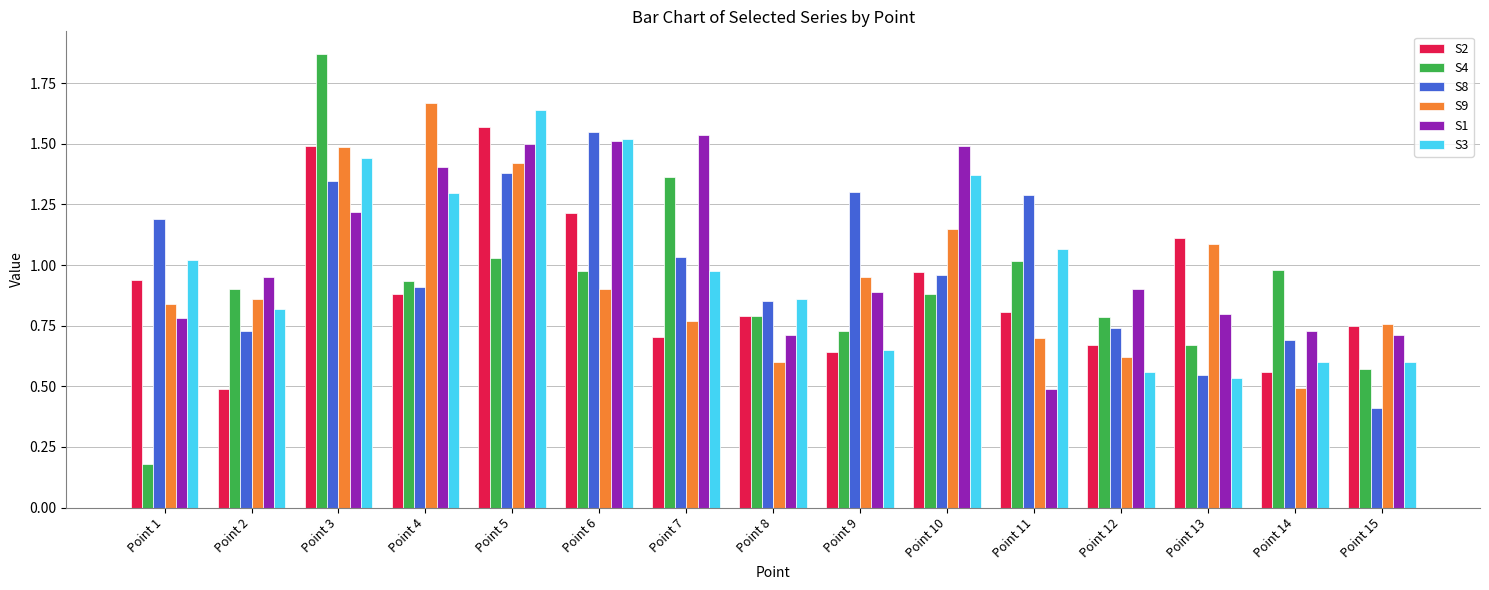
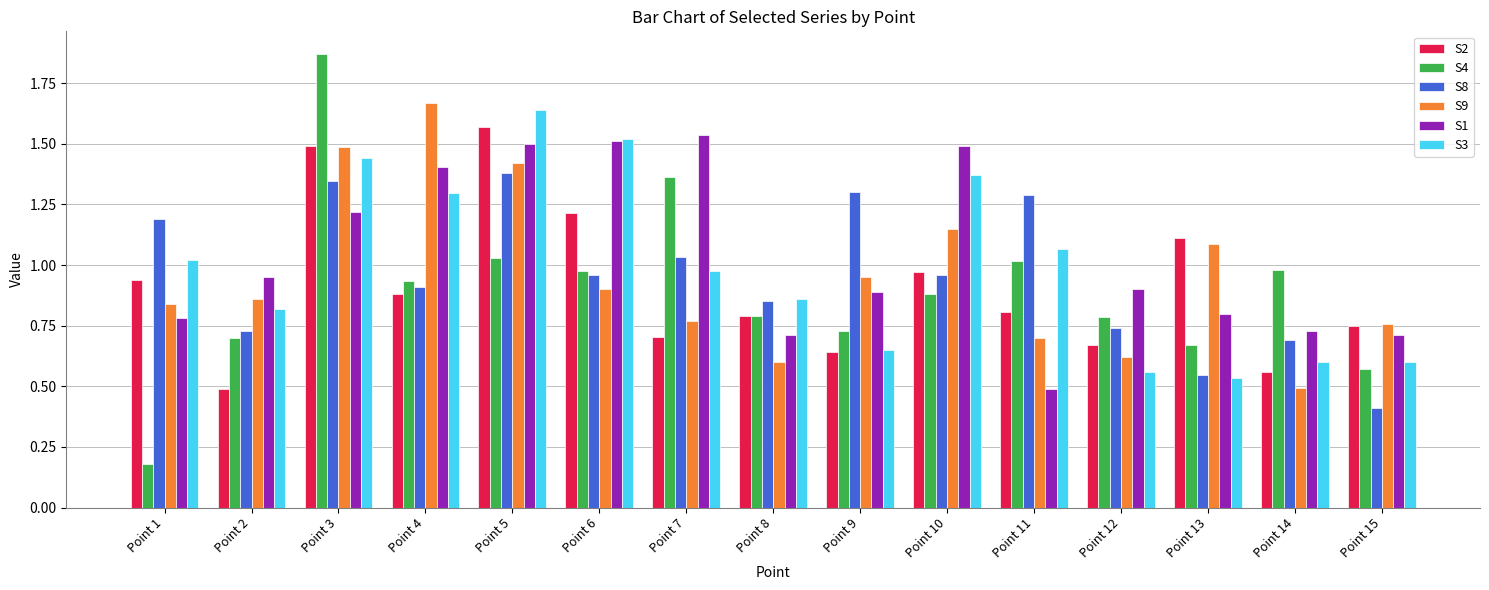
  {
    "S2": {
      "Point 1": 0.94,
      "Point 2": 0.49,
      "Point 3": 1.49,
      "Point 4": 0.88,
      "Point 5": 1.57,
      "Point 6": 1.22,
      "Point 7": 0.71,
      "Point 8": 0.79,
      "Point 9": 0.64,
      "Point 10": 0.97,
      "Point 11": 0.81,
      "Point 12": 0.67,
      "Point 13": 1.11,
      "Point 14": 0.56,
      "Point 15": 0.75
    },
    "S4": {
      "Point 1": 0.18,
-     "Point 2": 0.9,
+     "Point 2": 0.7,
      "Point 3": 1.87,
      "Point 4": 0.94,
      "Point 5": 1.03,
      "Point 6": 0.98,
      "Point 7": 1.37,
      "Point 8": 0.8,
      "Point 9": 0.73,
      "Point 10": 0.88,
      "Point 11": 1.02,
      "Point 12": 0.79,
      "Point 13": 0.67,
      "Point 14": 0.98,
      "Point 15": 0.57
    },
    "S8": {
      "Point 1": 1.19,
      "Point 2": 0.73,
      "Point 3": 1.35,
      "Point 4": 0.91,
      "Point 5": 1.38,
-     "Point 6": 1.55,
+     "Point 6": 0.96,
      "Point 7": 1.04,
      "Point 8": 0.85,
      "Point 9": 1.30,
      "Point 10": 0.96,
      "Point 11": 1.29,
      "Point 12": 0.74,
      "Point 13": 0.55,
      "Point 14": 0.69,
      "Point 15": 0.41
    },
    "S9": {
      "Point 1": 0.84,
      "Point 2": 0.86,
      "Point 3": 1.49,
      "Point 4": 1.67,
      "Point 5": 1.42,
      "Point 6": 0.90,
      "Point 7": 0.77,
      "Point 8": 0.60,
      "Point 9": 0.95,
      "Point 10": 1.15,
      "Point 11": 0.70,
      "Point 12": 0.62,
      "Point 13": 1.09,
      "Point 14": 0.50,
      "Point 15": 0.76
    },
    "S1": {
      "Point 1": 0.78,
      "Point 2": 0.95,
      "Point 3": 1.22,
      "Point 4": 1.41,
      "Point 5": 1.50,
      "Point 6": 1.51,
      "Point 7": 1.54,
      "Point 8": 0.71,
      "Point 9": 0.89,
      "Point 10": 1.49,
      "Point 11": 0.49,
      "Point 12": 0.90,
      "Point 13": 0.80,
      "Point 14": 0.73,
      "Point 15": 0.71
    },
    "S3": {
      "Point 1": 1.02,
      "Point 2": 0.82,
      "Point 3": 1.44,
      "Point 4": 1.30,
      "Point 5": 1.64,
      "Point 6": 1.52,
      "Point 7": 0.98,
      "Point 8": 0.86,
      "Point 9": 0.65,
      "Point 10": 1.37,
      "Point 11": 1.07,
      "Point 12": 0.56,
      "Point 13": 0.54,
      "Point 14": 0.60,
      "Point 15": 0.60
    }
  }
